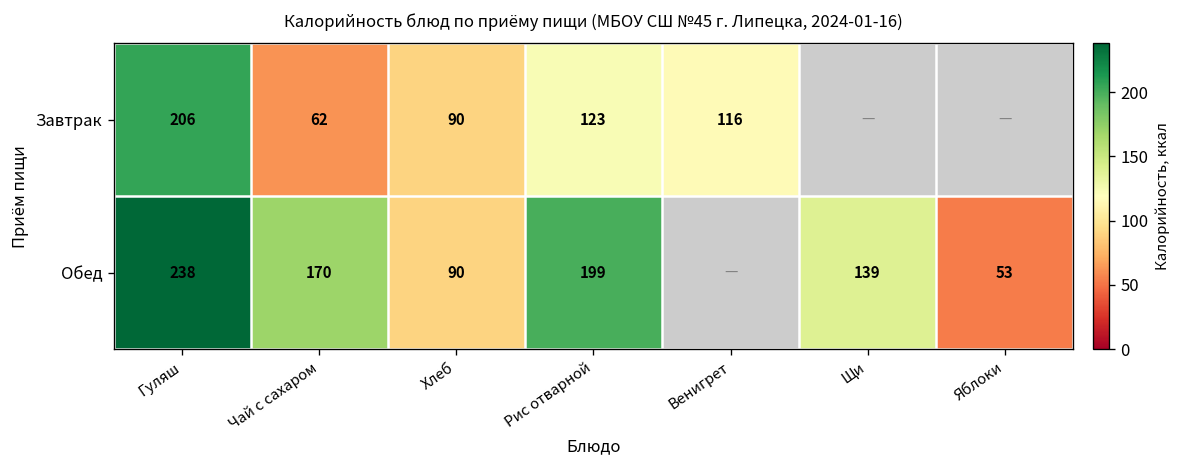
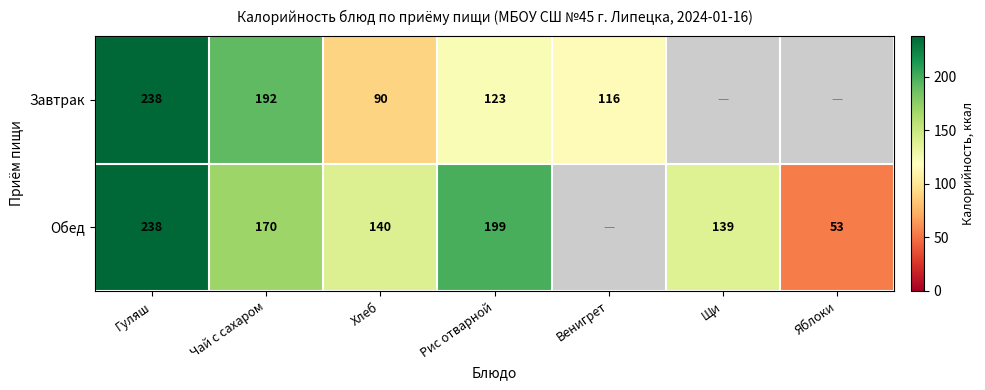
  {
    "Завтрак": {
-     "Гуляш": 206,
-     "Чай с сахаром": 62,
+     "Гуляш": 238,
+     "Чай с сахаром": 192,
      "Хлеб": 90,
      "Рис отварной": 123,
      "Венигрет": 116
    },
    "Обед": {
      "Гуляш": 238,
      "Чай с сахаром": 170,
-     "Хлеб": 90,
+     "Хлеб": 140,
      "Рис отварной": 199,
      "Щи": 139,
      "Яблоки": 53
    }
  }
